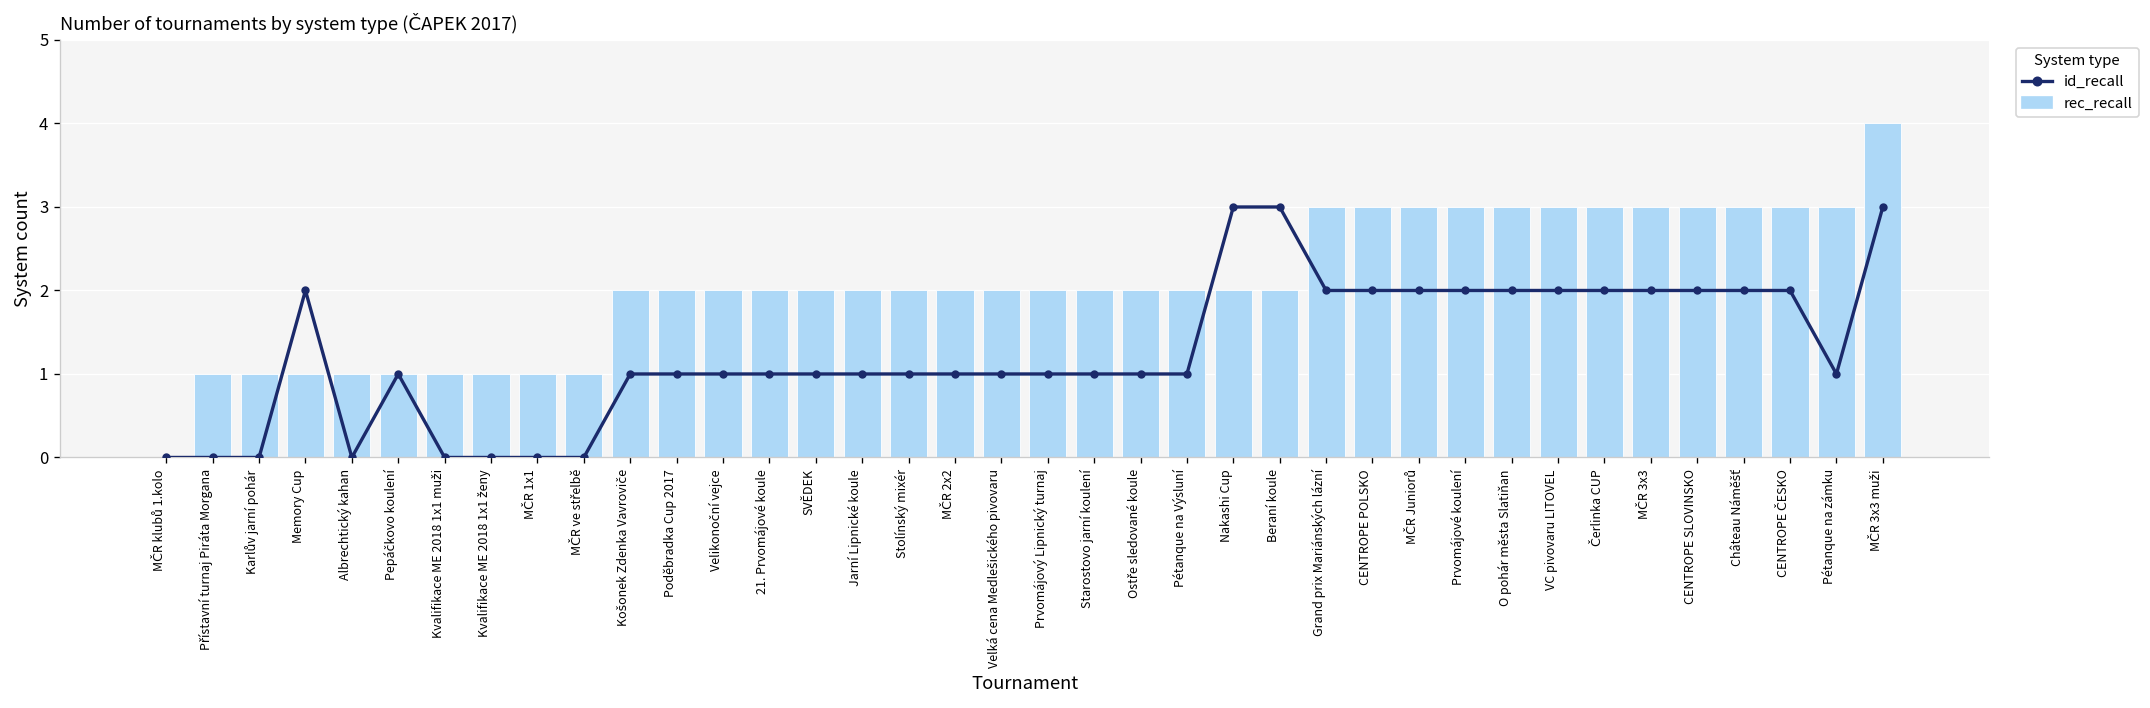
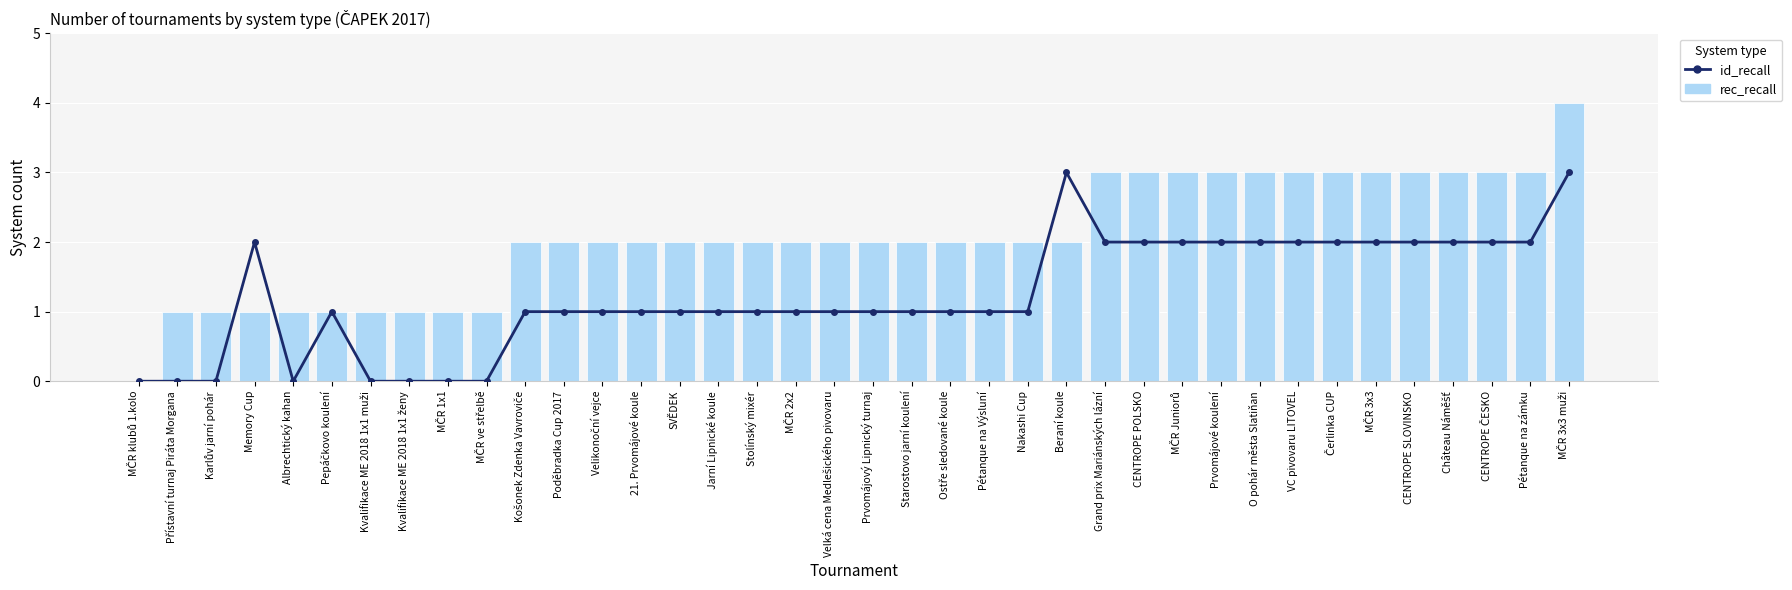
  {
    "id_recall": {
      "MČR klubů 1.kolo": 0,
      "Přístavní turnaj Piráta Morgana": 0,
      "Karlův jarní pohár": 0,
      "Memory Cup": 2,
      "Albrechtický kahan": 0,
      "Pepáčkovo koulení": 1,
      "Kvalifikace ME 2018 1x1 muži": 0,
      "Kvalifikace ME 2018 1x1 ženy": 0,
      "MČR 1x1": 0,
      "MČR ve střelbě": 0,
      "Košonek Zdenka Vavroviče": 1,
      "Poděbradka Cup 2017": 1,
      "Velikonoční vejce": 1,
      "21. Prvomájové koule": 1,
      "SVĚDEK": 1,
      "Jarní Lipnické koule": 1,
      "Stolínský mixér": 1,
      "MČR 2x2": 1,
      "Velká cena Medlešického pivovaru": 1,
      "Prvomájový Lipnický turnaj": 1,
      "Starostovo jarní koulení": 1,
      "Ostře sledované koule": 1,
      "Pétanque na Výsluní": 1,
-     "Nakashi Cup": 3,
+     "Nakashi Cup": 1,
      "Beraní koule": 3,
      "Grand prix Mariánských lázní": 2,
      "CENTROPE POLSKO": 2,
      "MČR Juniorů": 2,
      "Prvomájové koulení": 2,
      "O pohár města Slatiňan": 2,
      "VC pivovaru LITOVEL": 2,
      "Čerlinka CUP": 2,
      "MČR 3x3": 2,
      "CENTROPE SLOVINSKO": 2,
      "Château Náměšť": 2,
      "CENTROPE ČESKO": 2,
-     "Pétanque na zámku": 1,
+     "Pétanque na zámku": 2,
      "MČR 3x3 muži": 3
    },
    "rec_recall": {
      "MČR klubů 1.kolo": 0,
      "Přístavní turnaj Piráta Morgana": 1,
      "Karlův jarní pohár": 1,
      "Memory Cup": 1,
      "Albrechtický kahan": 1,
      "Pepáčkovo koulení": 1,
      "Kvalifikace ME 2018 1x1 muži": 1,
      "Kvalifikace ME 2018 1x1 ženy": 1,
      "MČR 1x1": 1,
      "MČR ve střelbě": 1,
      "Košonek Zdenka Vavroviče": 2,
      "Poděbradka Cup 2017": 2,
      "Velikonoční vejce": 2,
      "21. Prvomájové koule": 2,
      "SVĚDEK": 2,
      "Jarní Lipnické koule": 2,
      "Stolínský mixér": 2,
      "MČR 2x2": 2,
      "Velká cena Medlešického pivovaru": 2,
      "Prvomájový Lipnický turnaj": 2,
      "Starostovo jarní koulení": 2,
      "Ostře sledované koule": 2,
      "Pétanque na Výsluní": 2,
      "Nakashi Cup": 2,
      "Beraní koule": 2,
      "Grand prix Mariánských lázní": 3,
      "CENTROPE POLSKO": 3,
      "MČR Juniorů": 3,
      "Prvomájové koulení": 3,
      "O pohár města Slatiňan": 3,
      "VC pivovaru LITOVEL": 3,
      "Čerlinka CUP": 3,
      "MČR 3x3": 3,
      "CENTROPE SLOVINSKO": 3,
      "Château Náměšť": 3,
      "CENTROPE ČESKO": 3,
      "Pétanque na zámku": 3,
      "MČR 3x3 muži": 4
    }
  }
